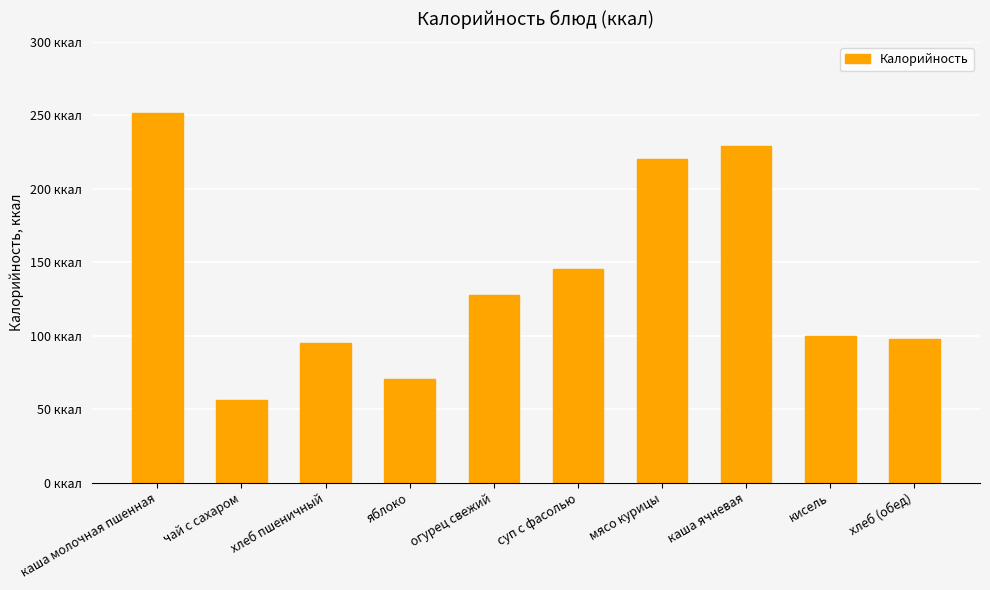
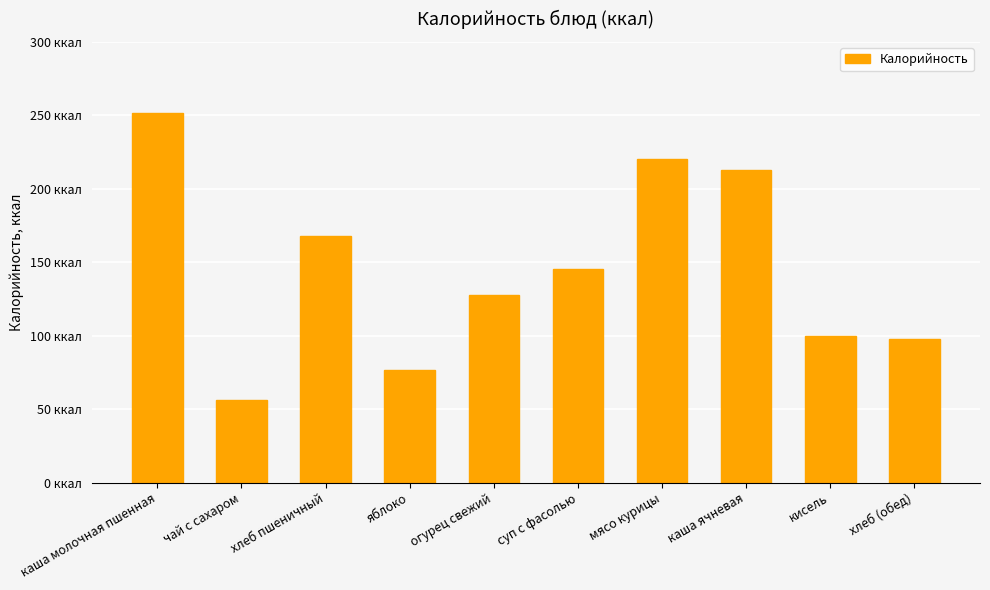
  {
    "каша молочная пшенная": "252 ккал",
    "чай с сахаром": "56 ккал",
-   "хлеб пшеничный": "95 ккал",
-   "яблоко": "70 ккал",
+   "хлеб пшеничный": "168 ккал",
+   "яблоко": "76 ккал",
    "огурец свежий": "128 ккал",
    "суп с фасолью": "146 ккал",
    "мясо курицы": "220 ккал",
-   "каша ячневая": "230 ккал",
+   "каша ячневая": "213 ккал",
    "кисель": "100 ккал",
    "хлеб (обед)": "98 ккал"
  }
